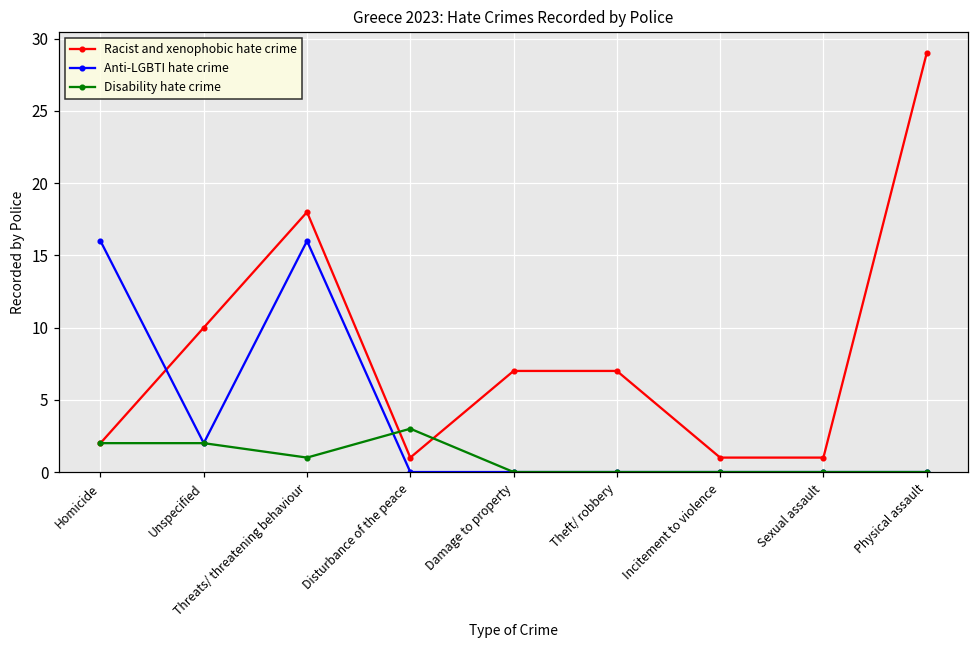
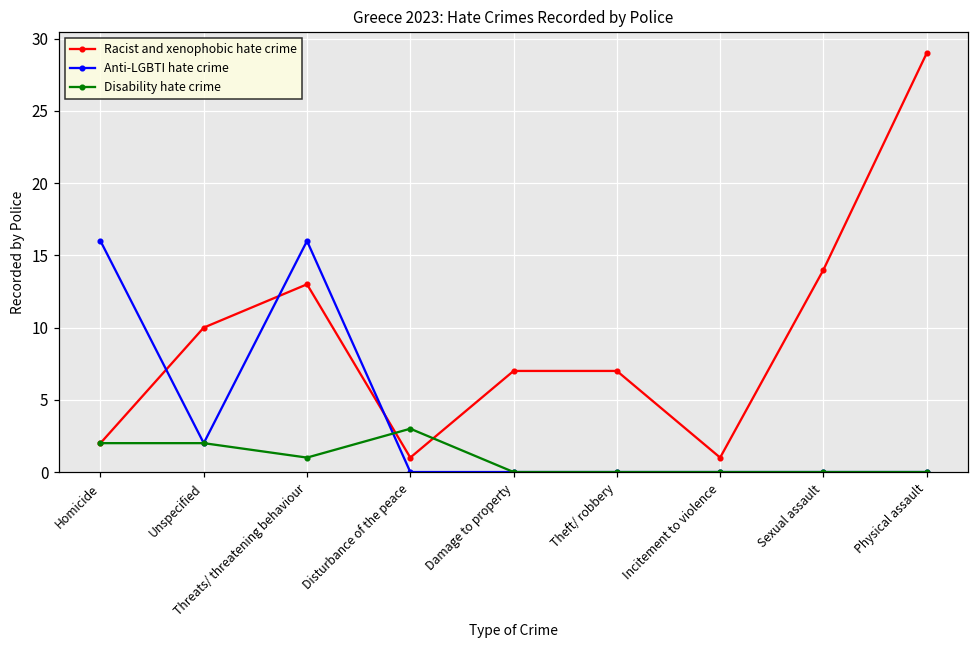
  {
    "Racist and xenophobic hate crime": {
      "Unspecified": 10,
-     "Threats/ threatening behaviour": 18,
+     "Threats/ threatening behaviour": 13,
      "Disturbance of the peace": 1,
      "Damage to property": 7,
      "Theft/ robbery": 7,
      "Incitement to violence": 1,
-     "Sexual assault": 1,
+     "Sexual assault": 14,
      "Physical assault": 29
    },
    "Anti-LGBTI hate crime": {
      "Homicide": 16,
      "Threats/ threatening behaviour": 16,
      "Disturbance of the peace": 0
    },
    "Disability hate crime": {
      "Threats/ threatening behaviour": 1,
      "Disturbance of the peace": 3
    }
  }
